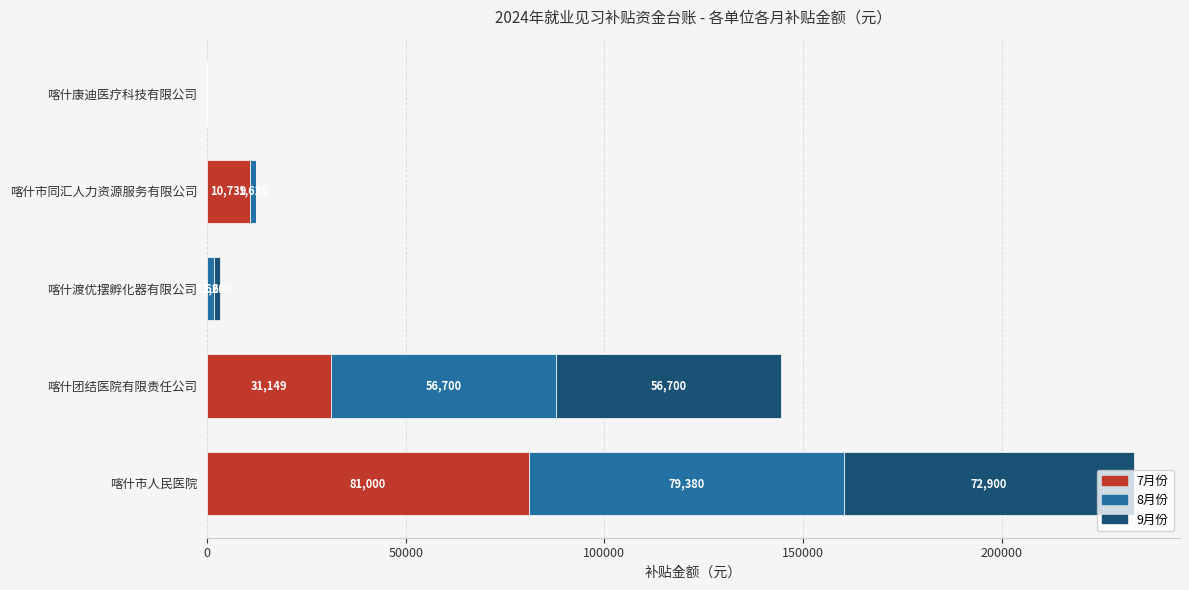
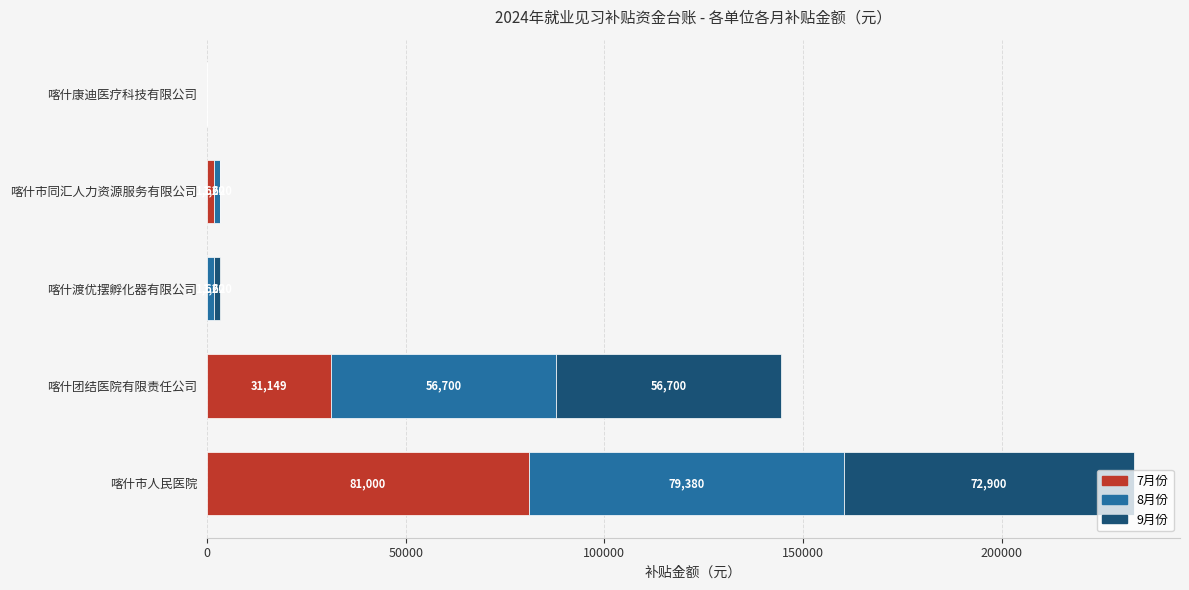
  {
    "7月份": {
      "喀什康迪医疗科技有限公司": 0,
-     "喀什市同汇人力资源服务有限公司": 11000,
+     "喀什市同汇人力资源服务有限公司": 2000,
      "喀什渡优摆孵化器有限公司": 0
    }
  }
